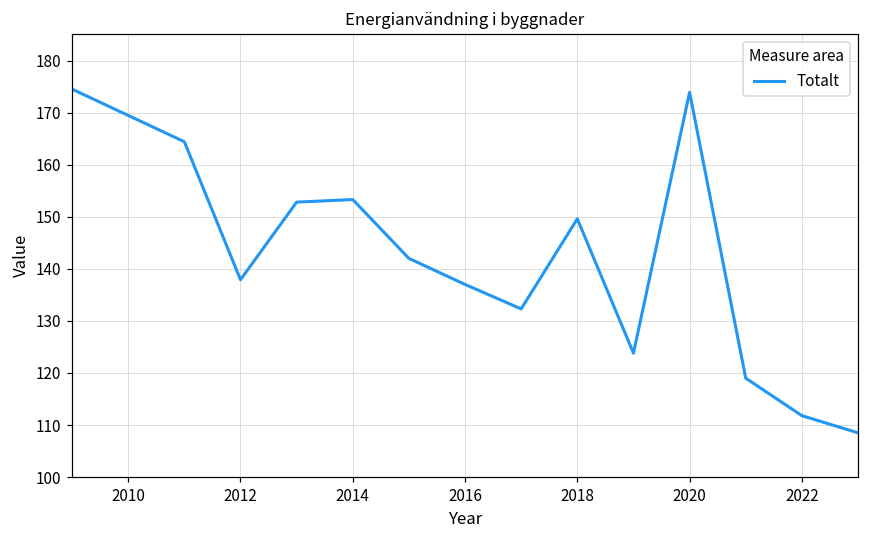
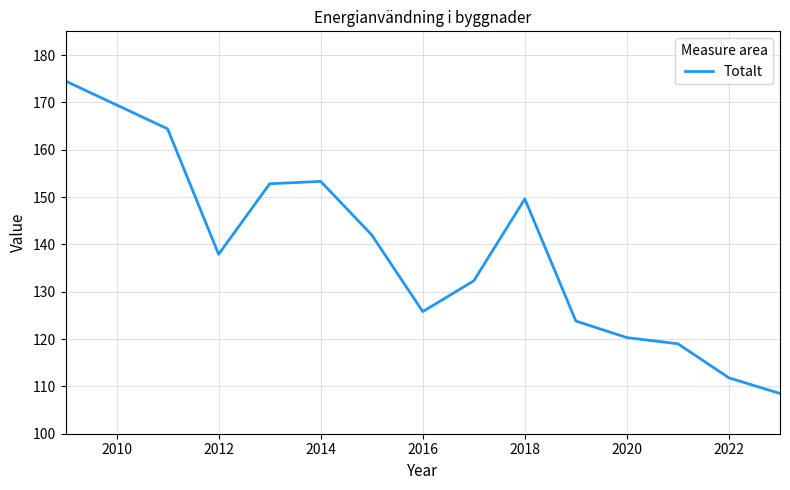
  {
    "2012": 138,
    "2014": 153,
-   "2016": 137,
+   "2016": 126,
    "2018": 150,
-   "2020": 174,
+   "2020": 120,
    "2022": 112
  }
